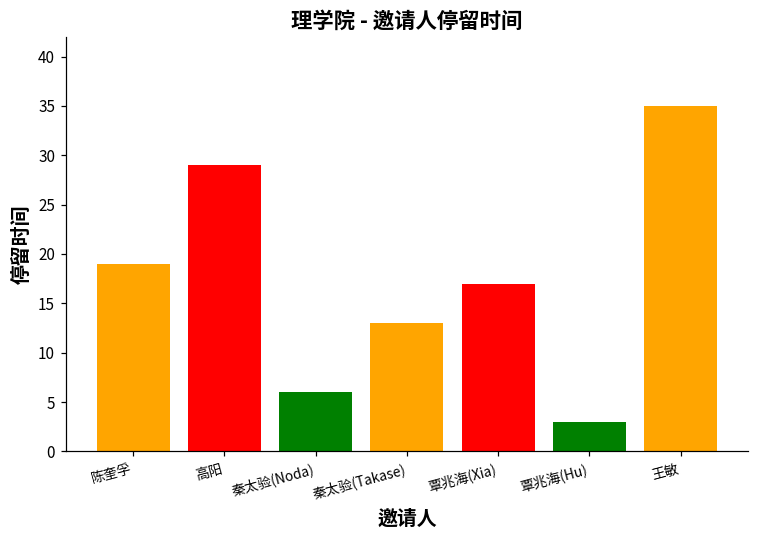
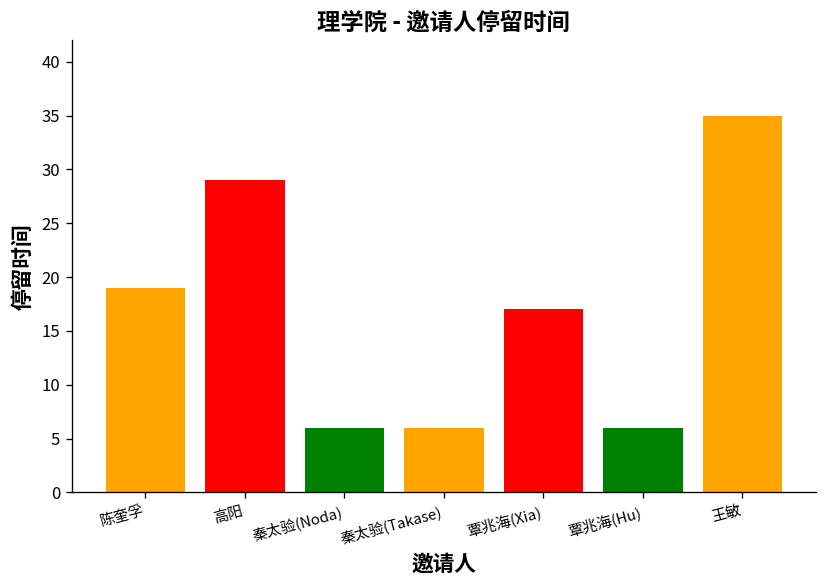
  {
    "陈奎孚": 19,
    "高阳": 29,
    "秦太验(Noda)": 6,
-   "秦太验(Takase)": 13,
+   "秦太验(Takase)": 6,
    "覃兆海(Xia)": 17,
-   "覃兆海(Hu)": 3,
+   "覃兆海(Hu)": 6,
    "王敏": 35
  }
